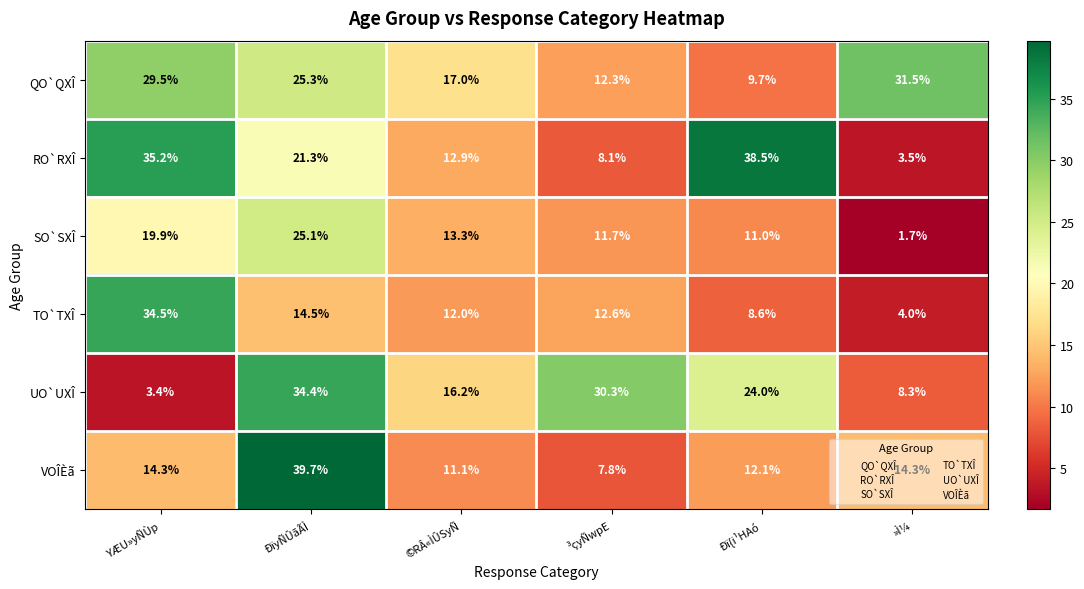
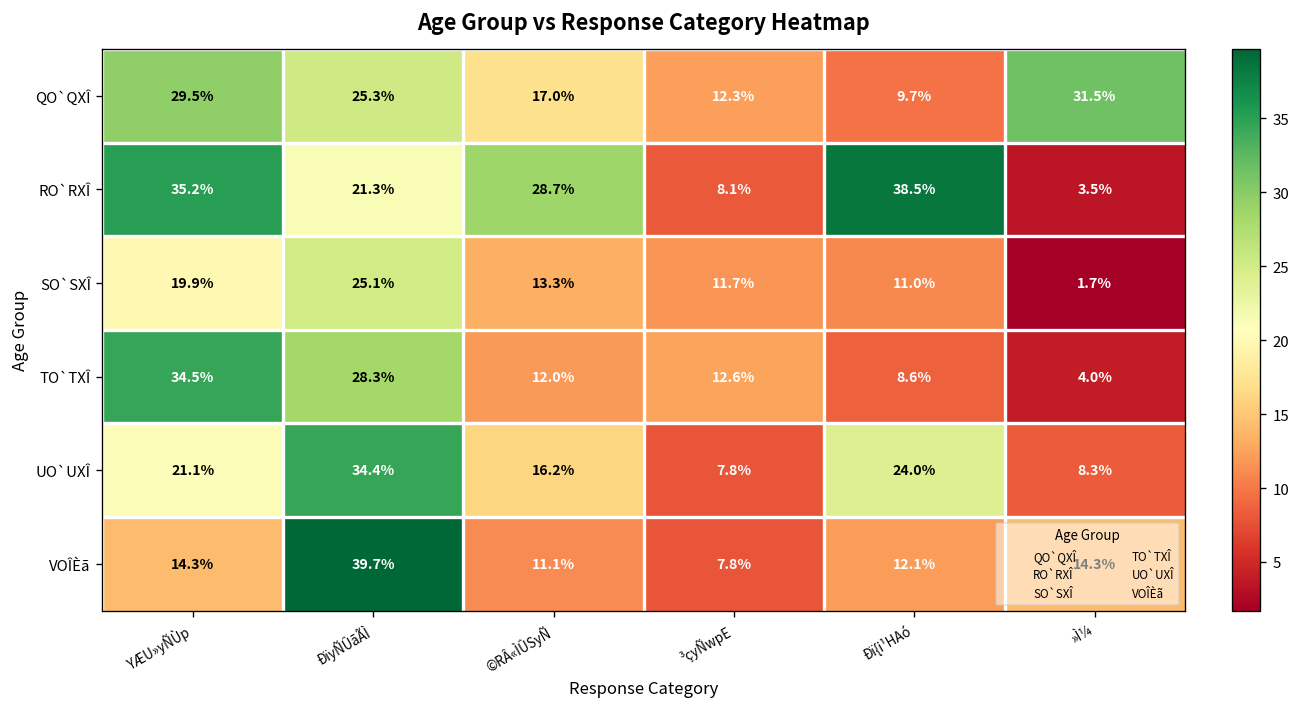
  {
    "QO`QXÎ": {
      "YÆU»yÑÙp": "29.5%",
      "ÐïyÑÛãÃÌ": "25.3%",
      "©RÂ«ÌÛSyÑ": "17.0%",
      "³çyÑwpE": "12.3%",
      "Ðï{i¹HAó": "9.7%",
      "»Ì¼": "31.5%"
    },
    "RO`RXÎ": {
      "YÆU»yÑÙp": "35.2%",
      "ÐïyÑÛãÃÌ": "21.3%",
-     "©RÂ«ÌÛSyÑ": "12.9%",
+     "©RÂ«ÌÛSyÑ": "28.7%",
      "³çyÑwpE": "8.1%",
      "Ðï{i¹HAó": "38.5%",
      "»Ì¼": "3.5%"
    },
    "SO`SXÎ": {
      "YÆU»yÑÙp": "19.9%",
      "ÐïyÑÛãÃÌ": "25.1%",
      "©RÂ«ÌÛSyÑ": "13.3%",
      "³çyÑwpE": "11.7%",
      "Ðï{i¹HAó": "11.0%",
      "»Ì¼": "1.7%"
    },
    "TO`TXÎ": {
      "YÆU»yÑÙp": "34.5%",
-     "ÐïyÑÛãÃÌ": "14.5%",
+     "ÐïyÑÛãÃÌ": "28.3%",
      "©RÂ«ÌÛSyÑ": "12.0%",
      "³çyÑwpE": "12.6%",
      "Ðï{i¹HAó": "8.6%",
      "»Ì¼": "4.0%"
    },
    "UO`UXÎ": {
-     "YÆU»yÑÙp": "3.4%",
+     "YÆU»yÑÙp": "21.1%",
      "ÐïyÑÛãÃÌ": "34.4%",
      "©RÂ«ÌÛSyÑ": "16.2%",
-     "³çyÑwpE": "30.3%",
+     "³çyÑwpE": "7.8%",
      "Ðï{i¹HAó": "24.0%",
      "»Ì¼": "8.3%"
    },
    "VOÎÈã": {
      "YÆU»yÑÙp": "14.3%",
      "ÐïyÑÛãÃÌ": "39.7%",
      "©RÂ«ÌÛSyÑ": "11.1%",
      "³çyÑwpE": "7.8%",
      "Ðï{i¹HAó": "12.1%"
    }
  }
